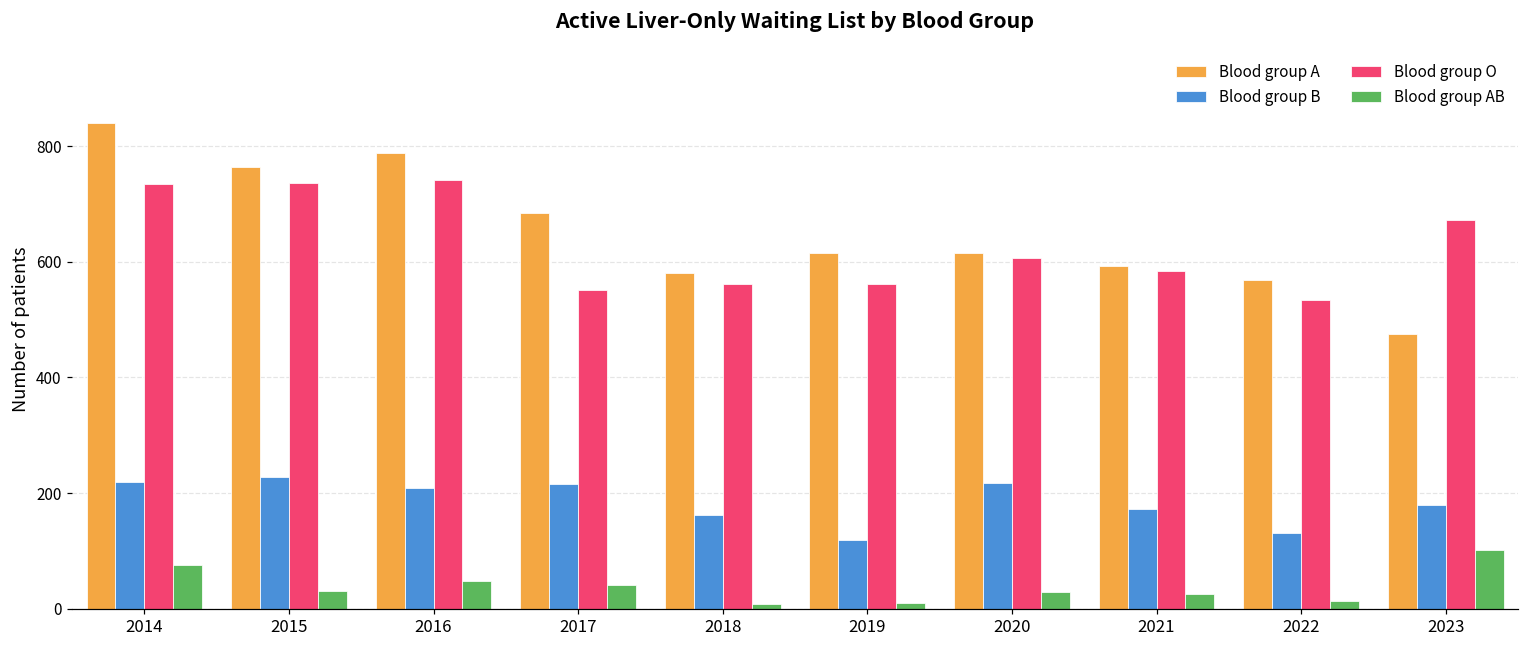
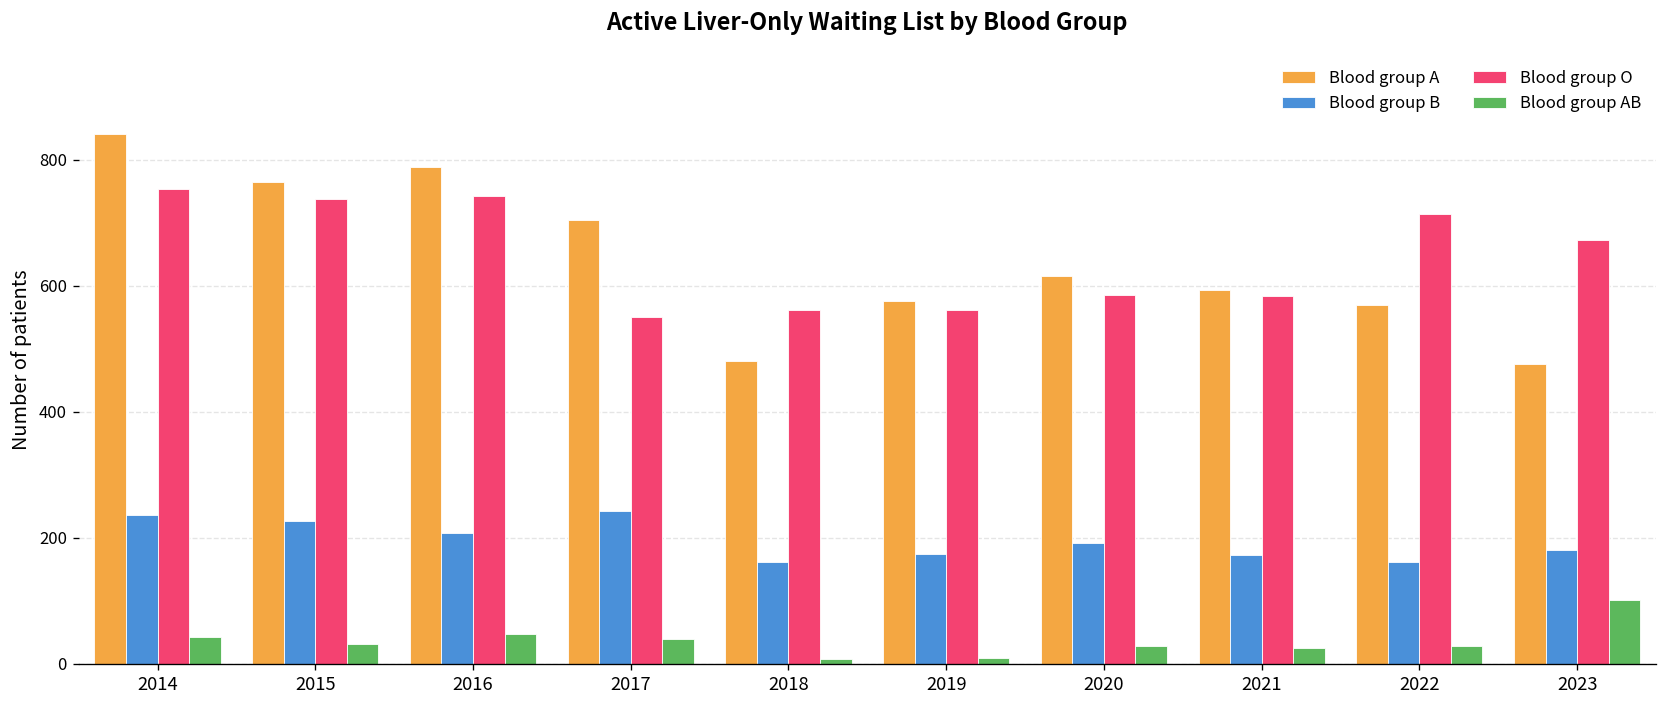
  {
    "Blood group A": {
      "2014": 840,
      "2015": 760,
      "2016": 790,
-     "2017": 690,
-     "2018": 580,
-     "2019": 620,
+     "2017": 710,
+     "2018": 480,
+     "2019": 580,
      "2020": 620,
      "2021": 590,
      "2022": 570,
      "2023": 480
    },
    "Blood group B": {
-     "2014": 220,
+     "2014": 240,
      "2015": 230,
      "2016": 210,
-     "2017": 220,
+     "2017": 240,
      "2018": 160,
-     "2019": 120,
-     "2020": 220,
+     "2019": 180,
+     "2020": 190,
      "2021": 170,
-     "2022": 130,
+     "2022": 160,
      "2023": 180
    },
    "Blood group O": {
-     "2014": 730,
+     "2014": 750,
      "2015": 740,
      "2016": 740,
      "2017": 550,
      "2018": 560,
      "2019": 560,
-     "2020": 610,
+     "2020": 590,
      "2021": 580,
-     "2022": 530,
+     "2022": 710,
      "2023": 670
    },
    "Blood group AB": {
-     "2014": 80,
+     "2014": 40,
      "2015": 30,
      "2016": 50,
      "2017": 40,
      "2018": 10,
      "2019": 10,
      "2020": 30,
      "2021": 30,
-     "2022": 10,
+     "2022": 30,
      "2023": 100
    }
  }
